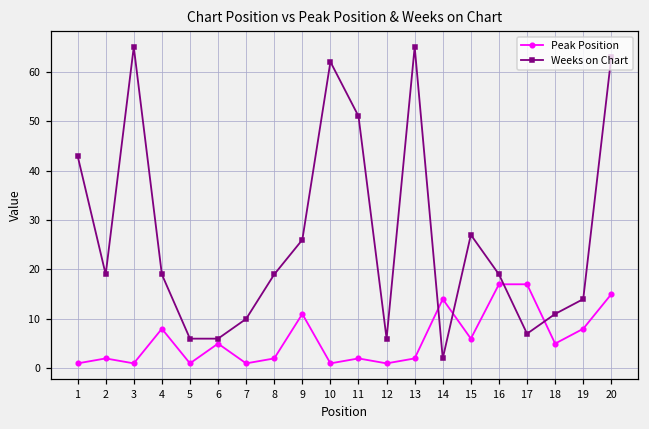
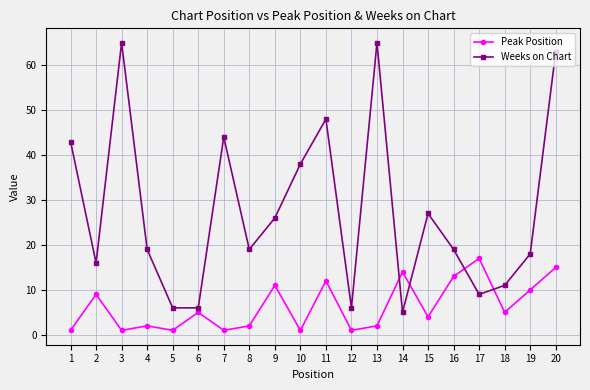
  {
    "Peak Position": {
      "1": 1,
-     "2": 2,
+     "2": 9,
      "3": 1,
-     "4": 8,
+     "4": 2,
      "5": 1,
      "6": 5,
      "7": 1,
      "8": 2,
      "9": 11,
      "10": 1,
-     "11": 2,
+     "11": 12,
      "12": 1,
      "13": 2,
      "14": 14,
-     "15": 6,
-     "16": 17,
+     "15": 4,
+     "16": 13,
      "17": 17,
      "18": 5,
-     "19": 8,
+     "19": 10,
      "20": 15
    },
    "Weeks on Chart": {
      "1": 43,
-     "2": 19,
+     "2": 16,
      "3": 65,
      "4": 19,
      "5": 6,
      "6": 6,
-     "7": 10,
+     "7": 44,
      "8": 19,
      "9": 26,
-     "10": 62,
-     "11": 51,
+     "10": 38,
+     "11": 48,
      "12": 6,
      "13": 65,
-     "14": 2,
+     "14": 5,
      "15": 27,
      "16": 19,
-     "17": 7,
+     "17": 9,
      "18": 11,
-     "19": 14
+     "19": 18
    }
  }
